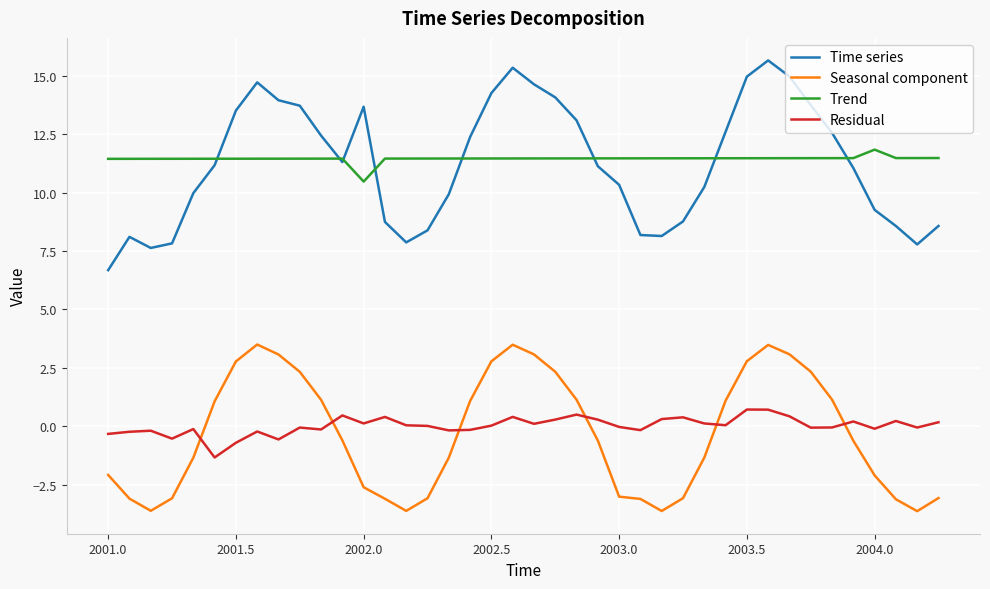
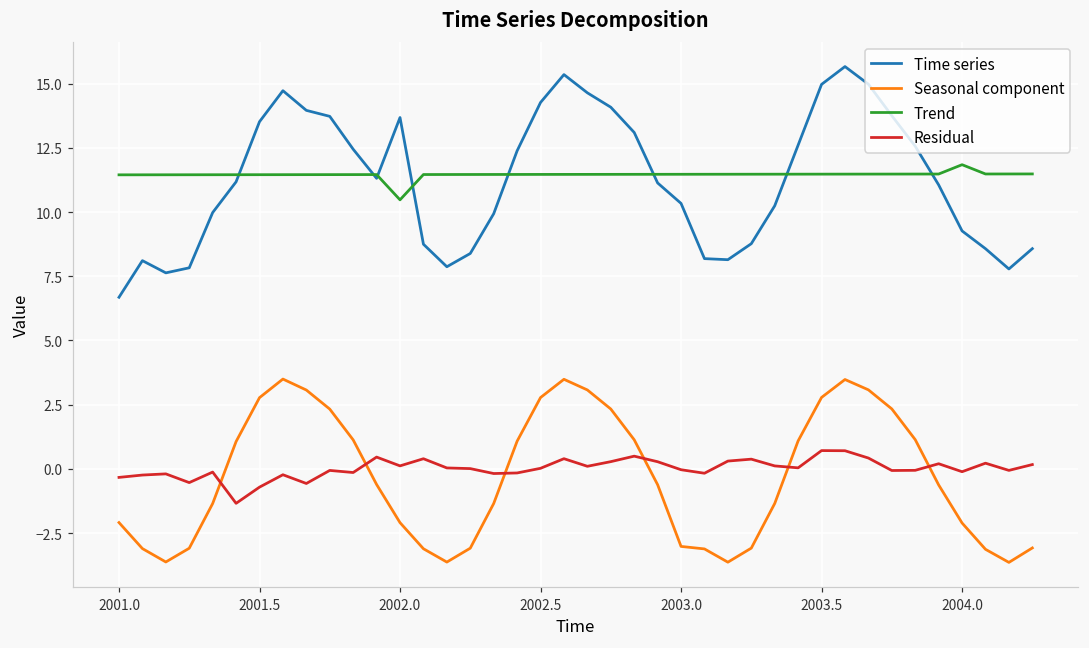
  {
    "Time series": {
      "2001.0": 6.7,
      "2001.5": 13.5,
      "2002.0": 13.7,
      "2002.5": 14.3,
      "2003.0": 10.3,
      "2003.5": 15.0,
      "2004.0": 9.3
    },
    "Seasonal component": {
      "2001.0": -2.1,
      "2001.5": 2.8,
-     "2002.0": -2.6,
+     "2002.0": -2.1,
      "2002.5": 2.8,
      "2003.0": -3.0,
      "2003.5": 2.8,
      "2004.0": -2.1
    },
    "Trend": {
      "2001.0": 11.4,
      "2001.5": 11.5,
      "2002.0": 10.5,
      "2002.5": 11.5,
      "2003.0": 11.5,
      "2003.5": 11.5,
      "2004.0": 11.8
    },
    "Residual": {
      "2001.0": -0.3,
      "2001.5": -0.7,
      "2002.0": 0.1,
      "2002.5": 0.0,
      "2003.0": 0.0,
      "2003.5": 0.7,
      "2004.0": -0.1
    }
  }
